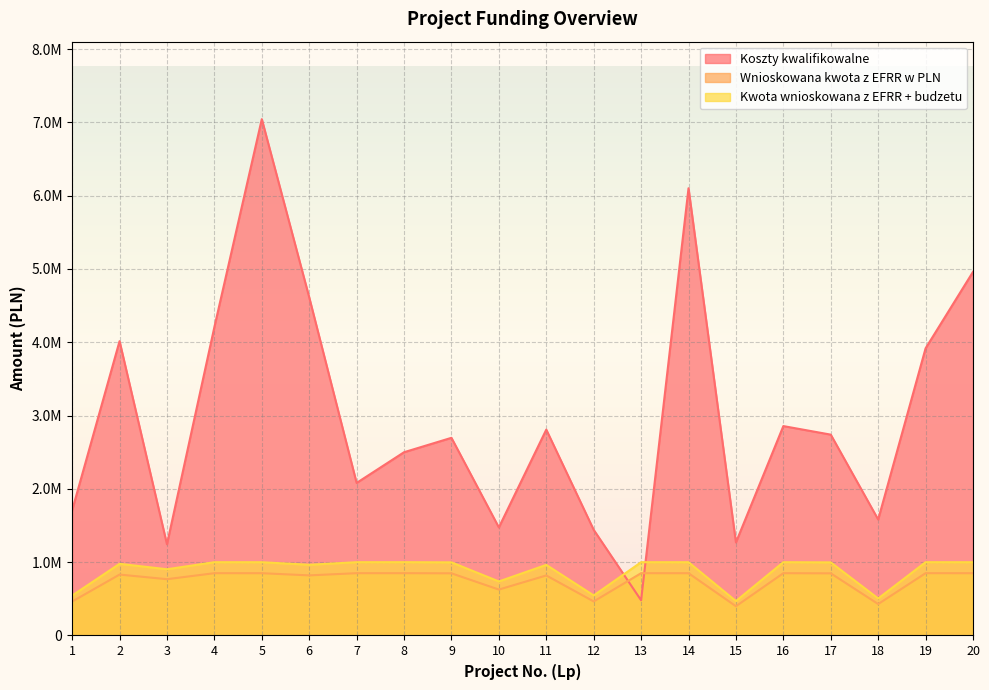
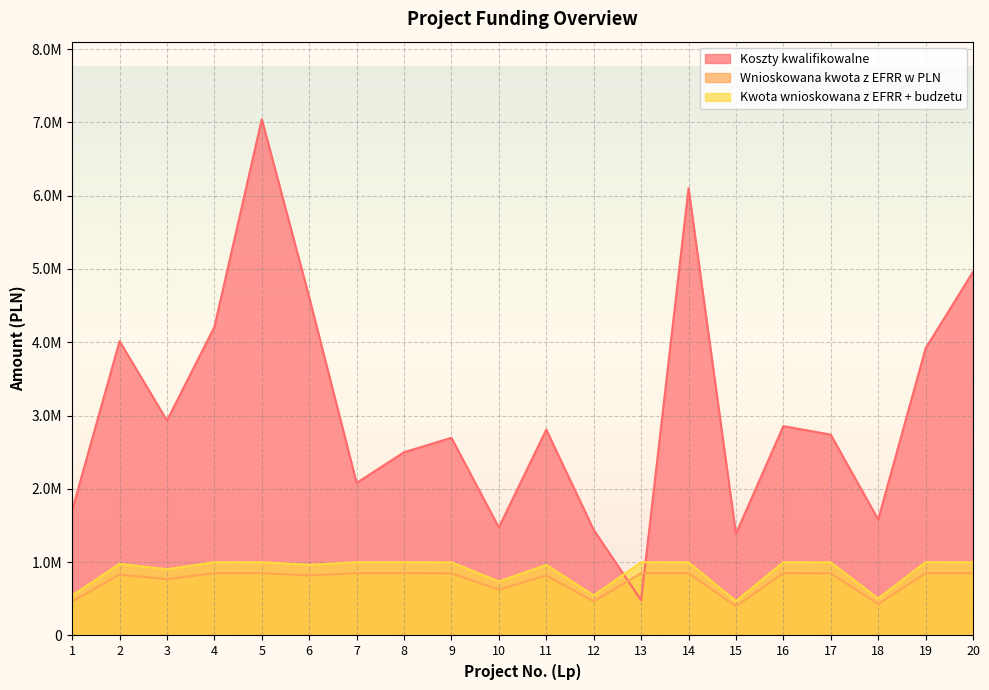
  {
    "Koszty kwalifikowalne": {
      "1": 1700000,
      "2": 4000000,
-     "3": 1200000,
+     "3": 2900000,
      "4": 4200000,
      "5": 7000000,
      "6": 4600000,
      "7": 2100000,
      "8": 2500000,
      "9": 2700000,
      "10": 1500000,
      "11": 2800000,
      "12": 1400000,
      "13": 500000,
      "14": 6100000,
-     "15": 1300000,
+     "15": 1400000,
      "16": 2900000,
      "17": 2700000,
      "18": 1600000,
      "19": 3900000,
      "20": 5000000
    }
  }
